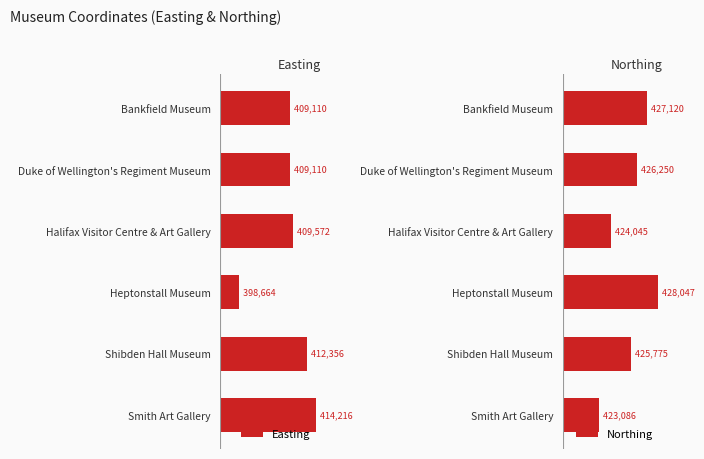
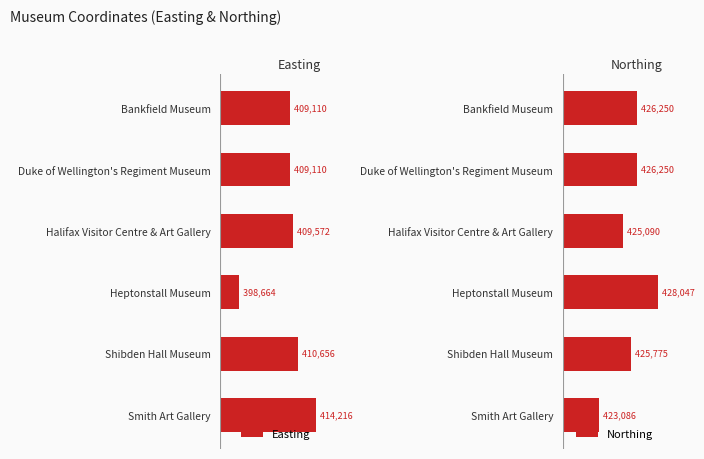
  {
    "Easting": {
-     "Shibden Hall Museum": "412,356"
+     "Shibden Hall Museum": "410,656"
    },
    "Northing": {
-     "Bankfield Museum": "427,120",
-     "Halifax Visitor Centre & Art Gallery": "424,045"
+     "Bankfield Museum": "426,250",
+     "Halifax Visitor Centre & Art Gallery": "425,090"
    }
  }
